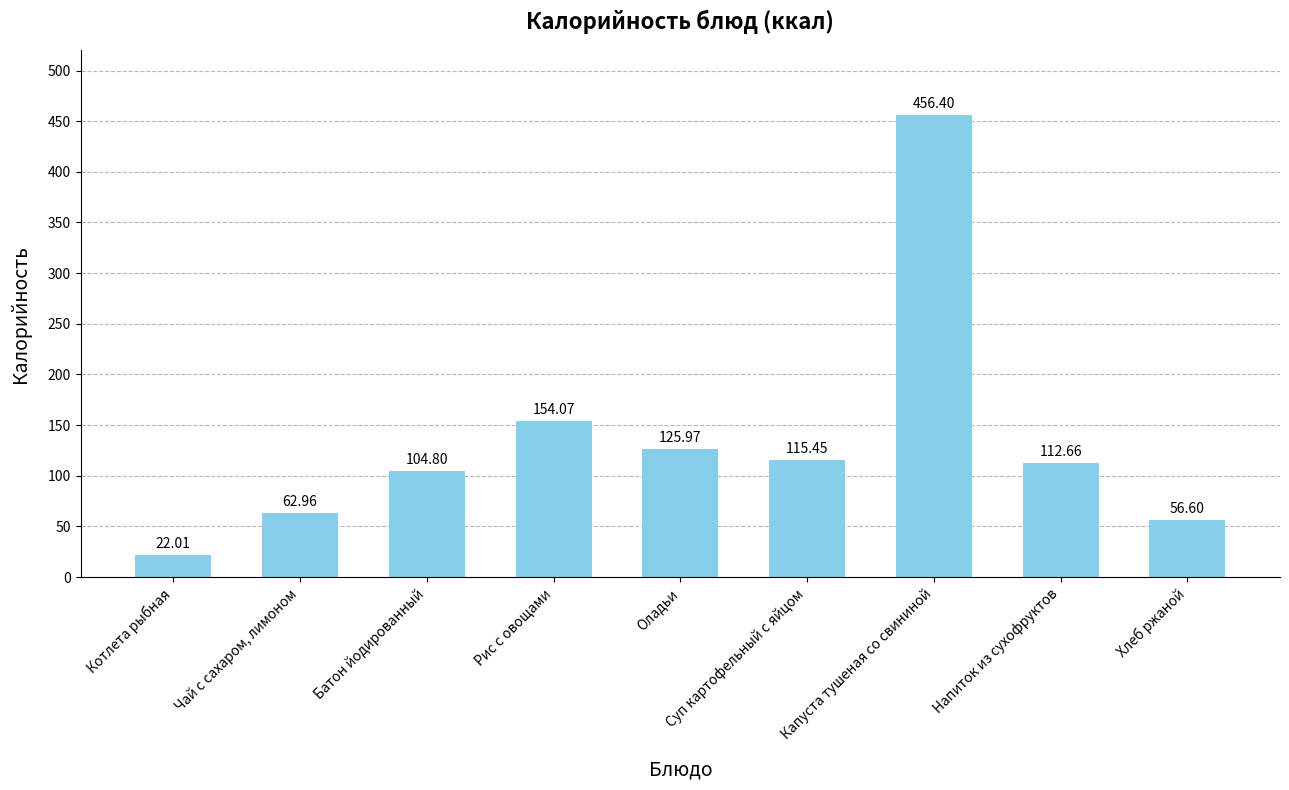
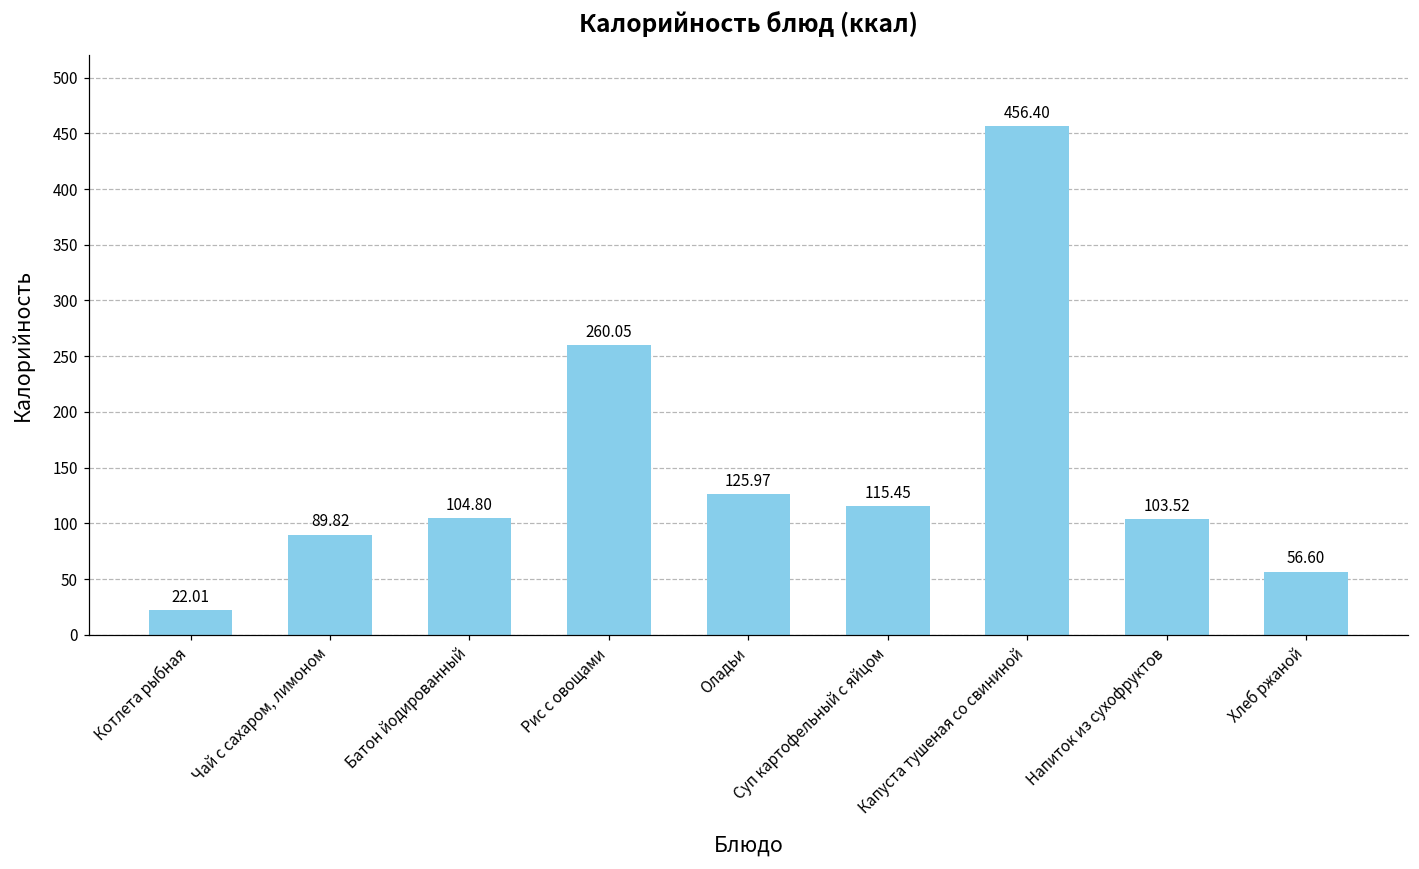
  {
    "Котлета рыбная": 22.01,
-   "Чай с сахаром, лимоном": 62.96,
+   "Чай с сахаром, лимоном": 89.82,
    "Батон йодированный": 104.80,
-   "Рис с овощами": 154.07,
+   "Рис с овощами": 260.05,
    "Оладьи": 125.97,
    "Суп картофельный с яйцом": 115.45,
    "Капуста тушеная со свининой": 456.40,
-   "Напиток из сухофруктов": 112.66,
+   "Напиток из сухофруктов": 103.52,
    "Хлеб ржаной": 56.60
  }
